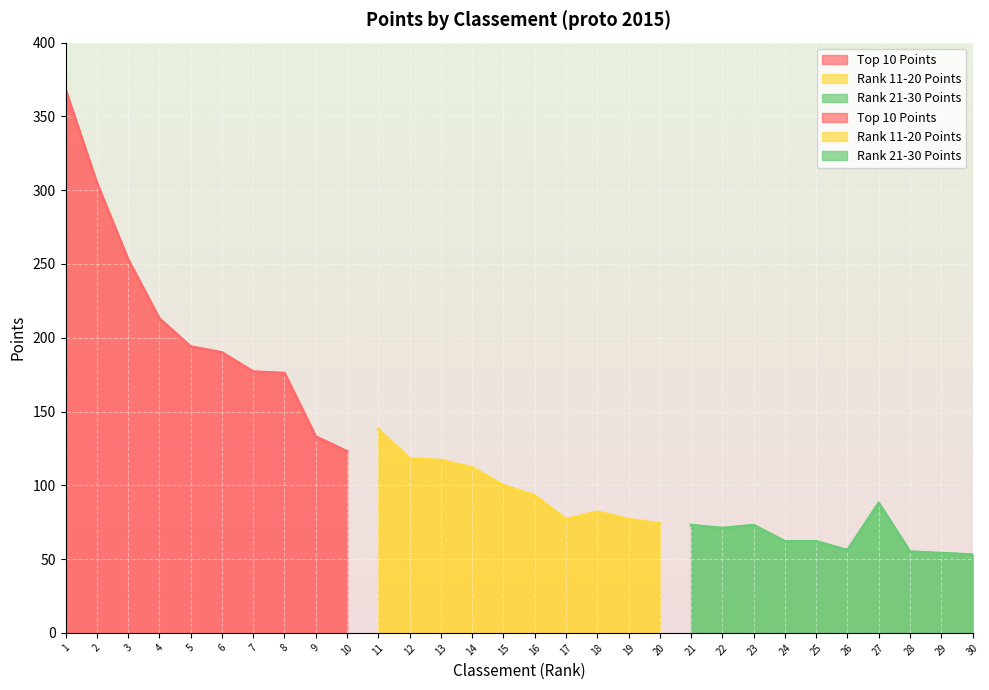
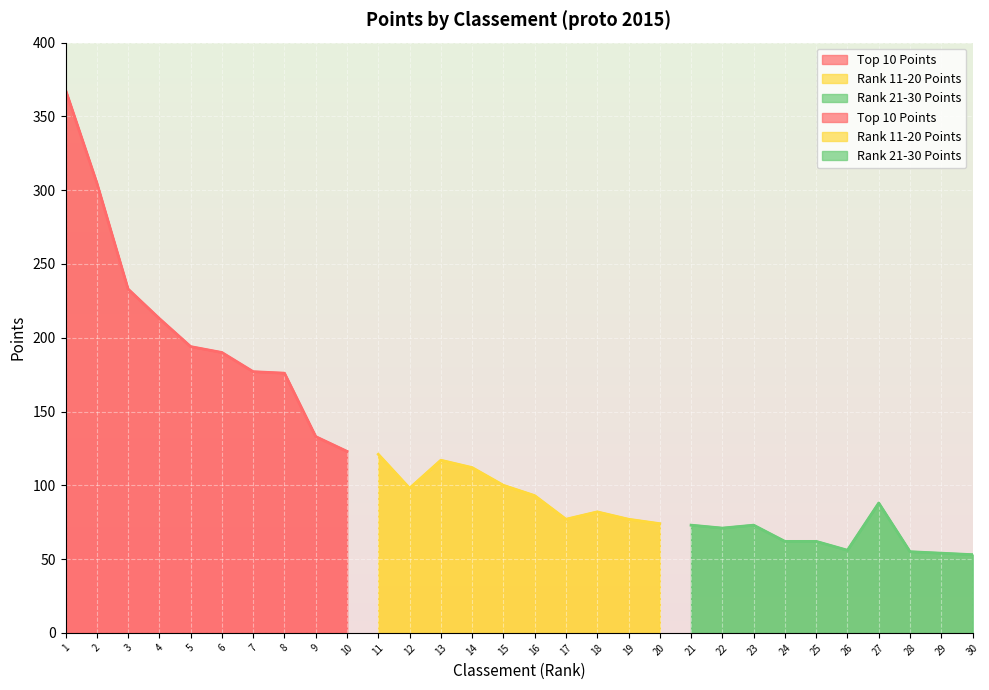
  {
    "Top 10 Points": {
      "1": 368,
      "2": 305,
-     "3": 253,
+     "3": 233,
      "4": 213,
      "5": 194,
      "6": 190,
      "7": 177,
      "8": 176,
      "9": 133,
      "10": 123
    },
    "Rank 11-20 Points": {
-     "11": 138,
-     "12": 118,
+     "11": 121,
+     "12": 98,
      "13": 117,
      "14": 112,
      "15": 100,
      "16": 93,
      "17": 77,
      "18": 82,
      "19": 77,
      "20": 74
    },
    "Rank 21-30 Points": {
      "21": 73,
      "22": 71,
      "23": 73,
      "24": 62,
      "25": 62,
      "26": 56,
      "27": 88,
      "28": 55,
      "29": 54,
      "30": 53
    }
  }
